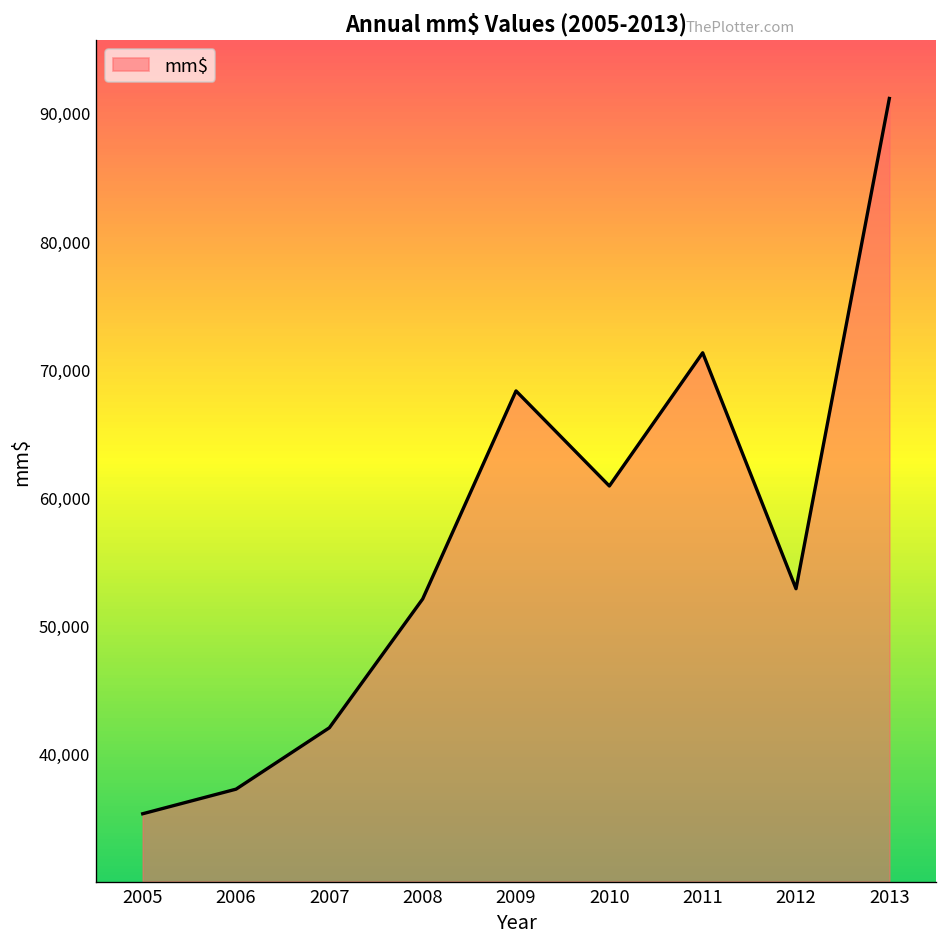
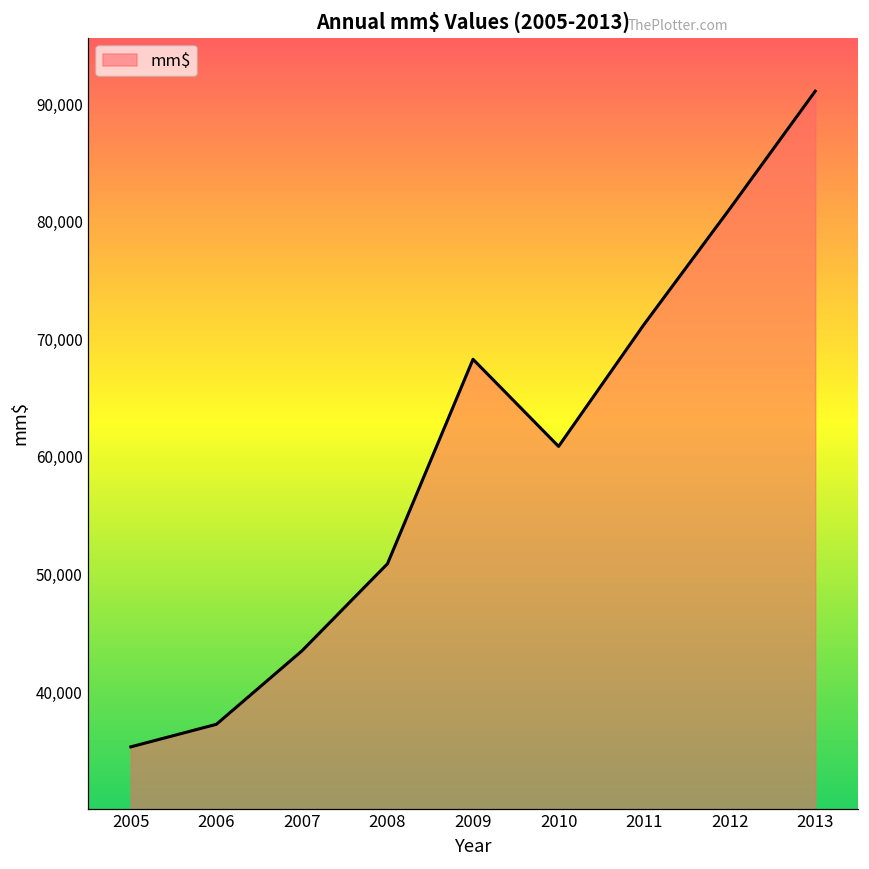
  {
    "2005": "35,300",
    "2006": "37,300",
-   "2007": "42,000",
-   "2008": "52,100",
+   "2007": "43,500",
+   "2008": "50,900",
    "2009": "68,300",
    "2010": "60,900",
    "2011": "71,300",
-   "2012": "52,900",
+   "2012": "81,100",
    "2013": "91,100"
  }
